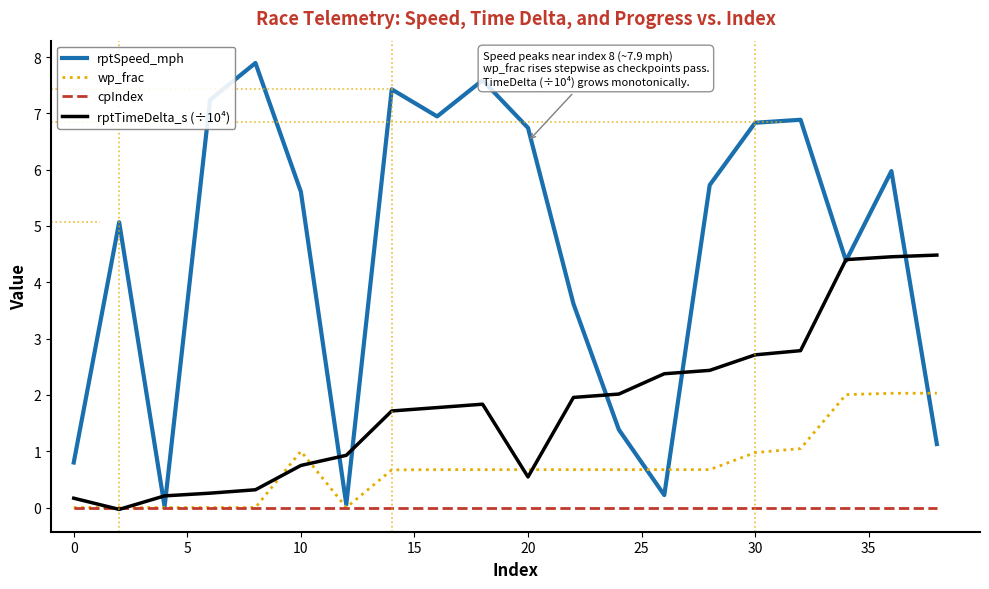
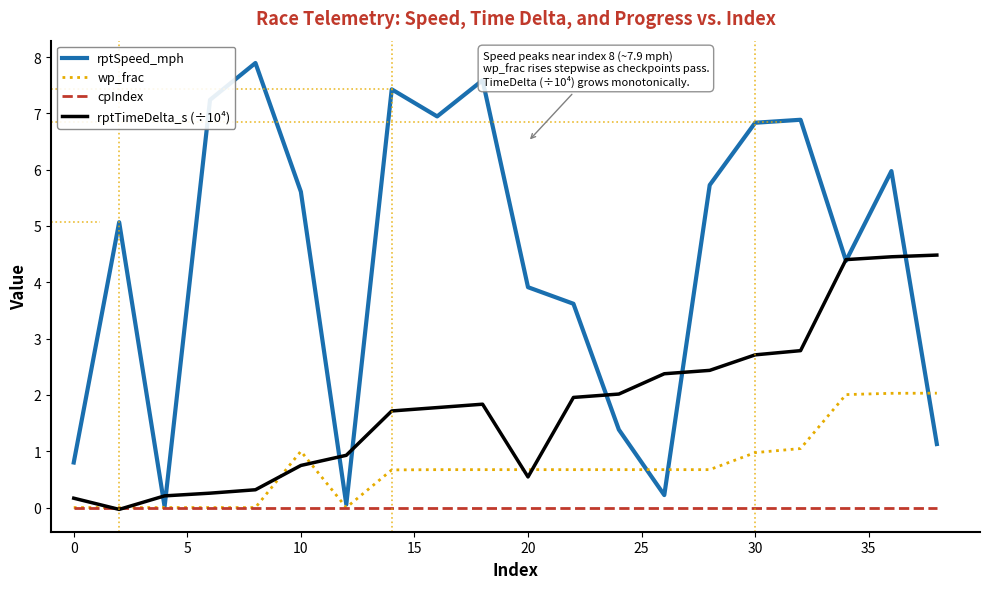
  {
    "rptSpeed_mph": {
      "0": 0.8,
      "10": 5.6,
-     "20": 6.7,
+     "20": 3.9,
      "30": 6.8
    },
    "wp_frac": {
      "10": 1.0,
      "20": 0.7,
      "30": 1.0
    },
    "cpIndex": {
      "10": 0.0,
      "20": 0.0,
      "30": 0.0
    },
    "rptTimeDelta_s (÷10⁴)": {
      "0": 0.2,
      "10": 0.7,
      "20": 0.5,
      "30": 2.7
    }
  }
